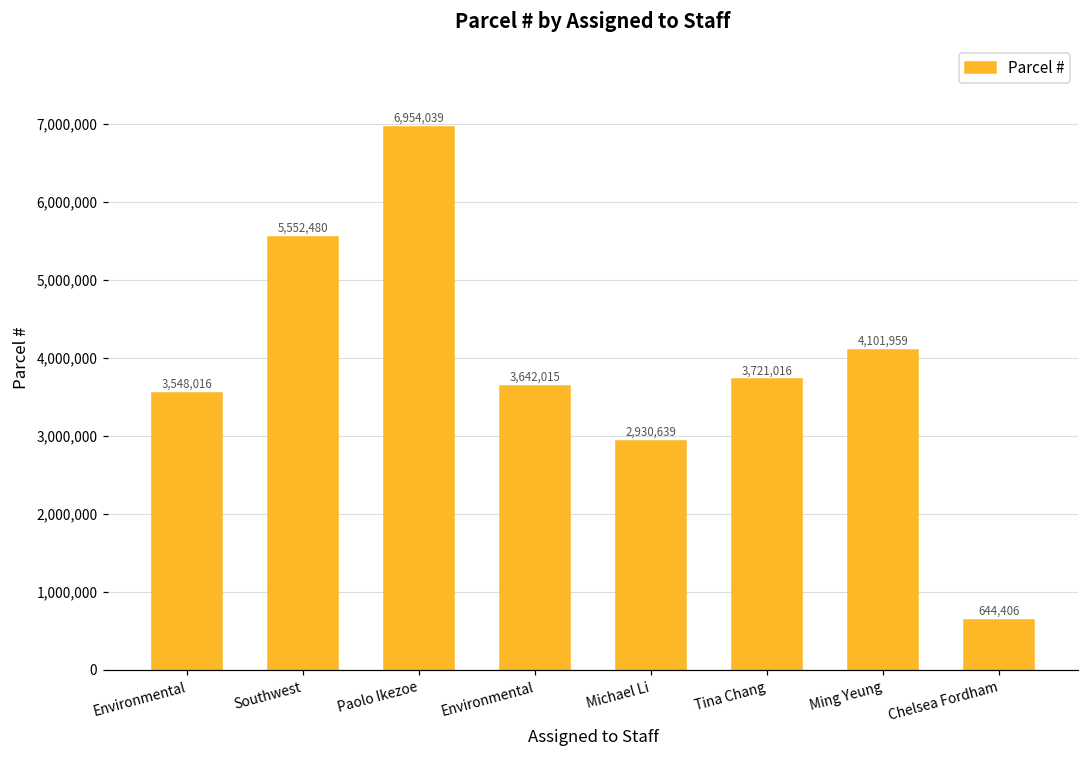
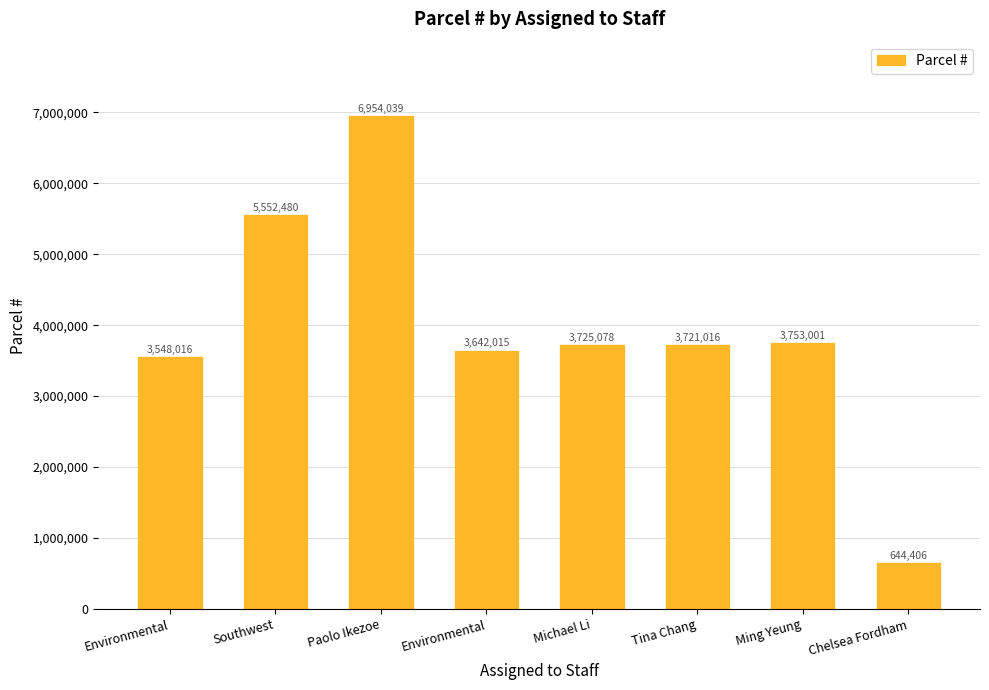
  {
    "Southwest": "5,552,480",
    "Paolo Ikezoe": "6,954,039",
-   "Michael Li": "2,930,639",
+   "Michael Li": "3,725,078",
    "Tina Chang": "3,721,016",
-   "Ming Yeung": "4,101,959",
+   "Ming Yeung": "3,753,001",
    "Chelsea Fordham": "644,406"
  }
